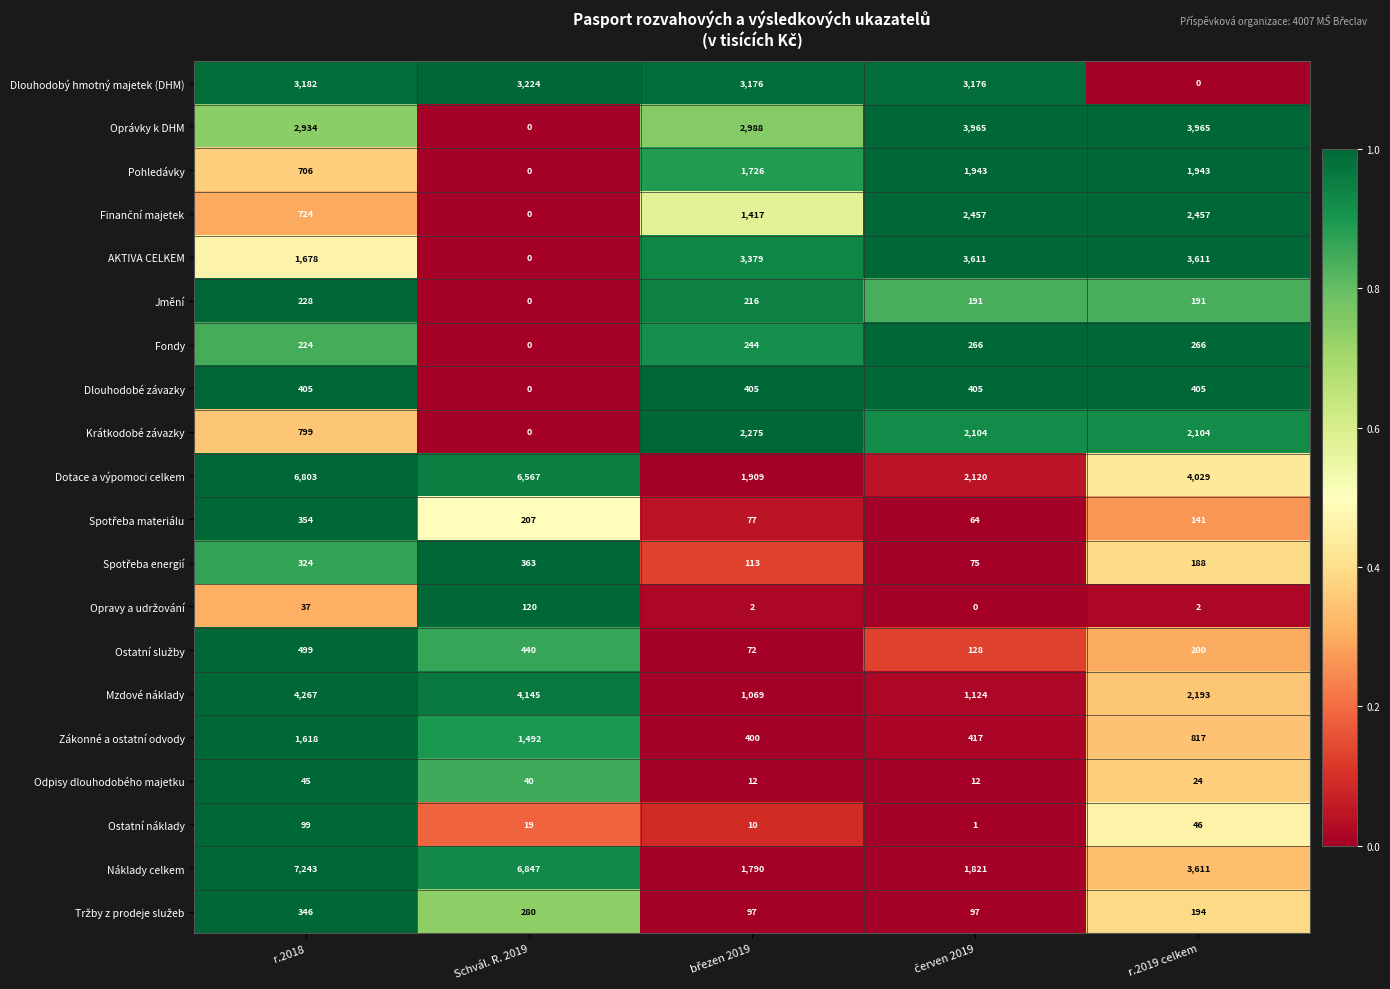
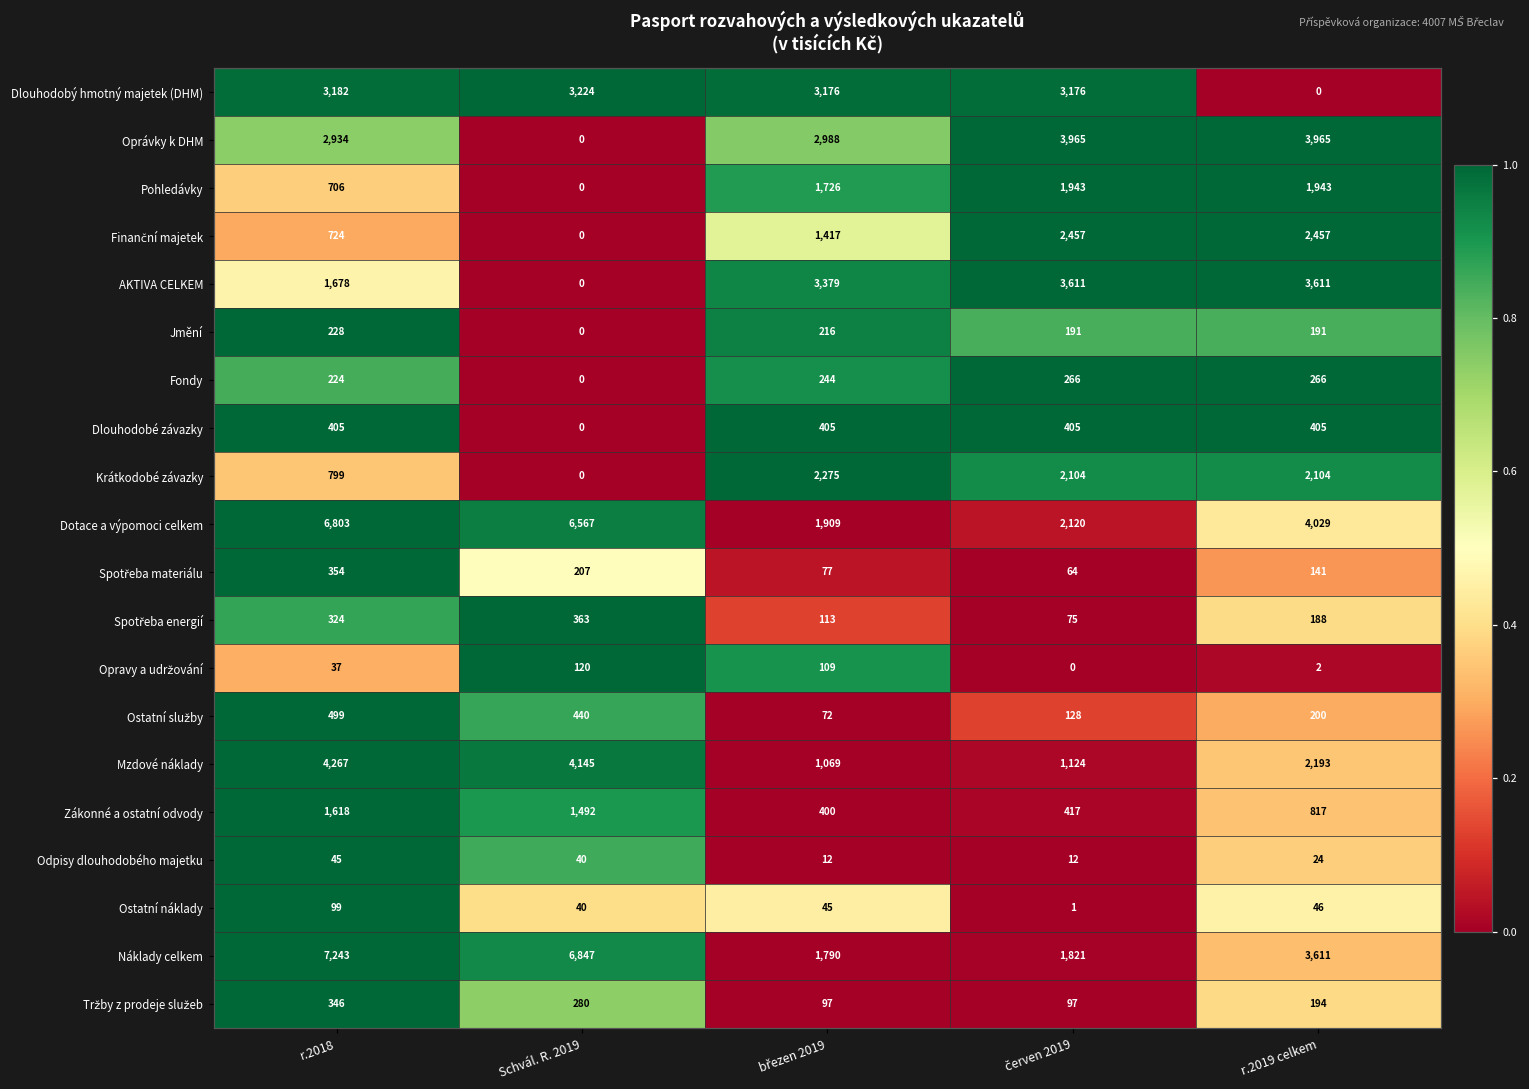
  {
    "Dlouhodobý hmotný majetek (DHM)": {
      "r.2018": "3,182",
      "Schvál. R. 2019": "3,224",
      "březen 2019": "3,176",
      "červen 2019": "3,176",
      "r.2019 celkem": "0"
    },
    "Oprávky k DHM": {
      "r.2018": "2,934",
      "Schvál. R. 2019": "0",
      "březen 2019": "2,988",
      "červen 2019": "3,965",
      "r.2019 celkem": "3,965"
    },
    "Pohledávky": {
      "r.2018": "706",
      "Schvál. R. 2019": "0",
      "březen 2019": "1,726",
      "červen 2019": "1,943",
      "r.2019 celkem": "1,943"
    },
    "Finanční majetek": {
      "r.2018": "724",
      "Schvál. R. 2019": "0",
      "březen 2019": "1,417",
      "červen 2019": "2,457",
      "r.2019 celkem": "2,457"
    },
    "AKTIVA CELKEM": {
      "r.2018": "1,678",
      "Schvál. R. 2019": "0",
      "březen 2019": "3,379",
      "červen 2019": "3,611",
      "r.2019 celkem": "3,611"
    },
    "Jmění": {
      "r.2018": "228",
      "Schvál. R. 2019": "0",
      "březen 2019": "216",
      "červen 2019": "191",
      "r.2019 celkem": "191"
    },
    "Fondy": {
      "r.2018": "224",
      "Schvál. R. 2019": "0",
      "březen 2019": "244",
      "červen 2019": "266",
      "r.2019 celkem": "266"
    },
    "Dlouhodobé závazky": {
      "r.2018": "405",
      "Schvál. R. 2019": "0",
      "březen 2019": "405",
      "červen 2019": "405",
      "r.2019 celkem": "405"
    },
    "Krátkodobé závazky": {
      "r.2018": "799",
      "Schvál. R. 2019": "0",
      "březen 2019": "2,275",
      "červen 2019": "2,104",
      "r.2019 celkem": "2,104"
    },
    "Dotace a výpomoci celkem": {
      "r.2018": "6,803",
      "Schvál. R. 2019": "6,567",
      "březen 2019": "1,909",
      "červen 2019": "2,120",
      "r.2019 celkem": "4,029"
    },
    "Spotřeba materiálu": {
      "r.2018": "354",
      "Schvál. R. 2019": "207",
      "březen 2019": "77",
      "červen 2019": "64",
      "r.2019 celkem": "141"
    },
    "Spotřeba energií": {
      "r.2018": "324",
      "Schvál. R. 2019": "363",
      "březen 2019": "113",
      "červen 2019": "75",
      "r.2019 celkem": "188"
    },
    "Opravy a udržování": {
      "r.2018": "37",
      "Schvál. R. 2019": "120",
-     "březen 2019": "2",
+     "březen 2019": "109",
      "červen 2019": "0",
      "r.2019 celkem": "2"
    },
    "Ostatní služby": {
      "r.2018": "499",
      "Schvál. R. 2019": "440",
      "březen 2019": "72",
      "červen 2019": "128",
      "r.2019 celkem": "200"
    },
    "Mzdové náklady": {
      "r.2018": "4,267",
      "Schvál. R. 2019": "4,145",
      "březen 2019": "1,069",
      "červen 2019": "1,124",
      "r.2019 celkem": "2,193"
    },
    "Zákonné a ostatní odvody": {
      "r.2018": "1,618",
      "Schvál. R. 2019": "1,492",
      "březen 2019": "400",
      "červen 2019": "417",
      "r.2019 celkem": "817"
    },
    "Odpisy dlouhodobého majetku": {
      "r.2018": "45",
      "Schvál. R. 2019": "40",
      "březen 2019": "12",
      "červen 2019": "12",
      "r.2019 celkem": "24"
    },
    "Ostatní náklady": {
      "r.2018": "99",
-     "Schvál. R. 2019": "19",
-     "březen 2019": "10",
+     "Schvál. R. 2019": "40",
+     "březen 2019": "45",
      "červen 2019": "1",
      "r.2019 celkem": "46"
    },
    "Náklady celkem": {
      "r.2018": "7,243",
      "Schvál. R. 2019": "6,847",
      "březen 2019": "1,790",
      "červen 2019": "1,821",
      "r.2019 celkem": "3,611"
    },
    "Tržby z prodeje služeb": {
      "r.2018": "346",
      "Schvál. R. 2019": "280",
      "březen 2019": "97",
      "červen 2019": "97",
      "r.2019 celkem": "194"
    }
  }
